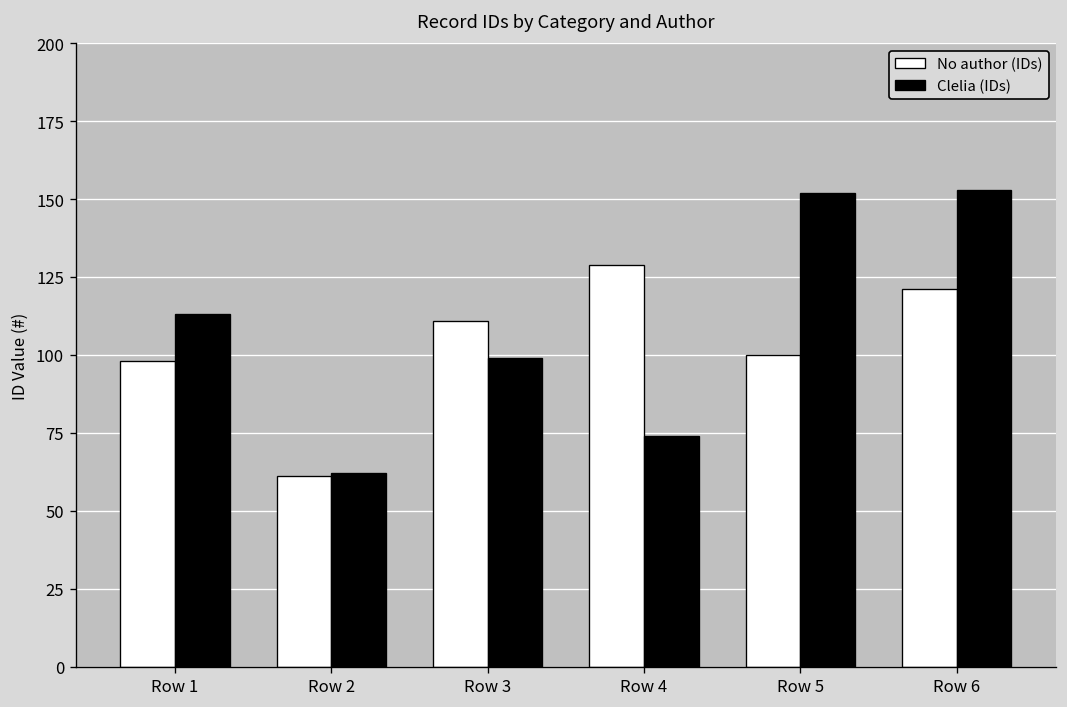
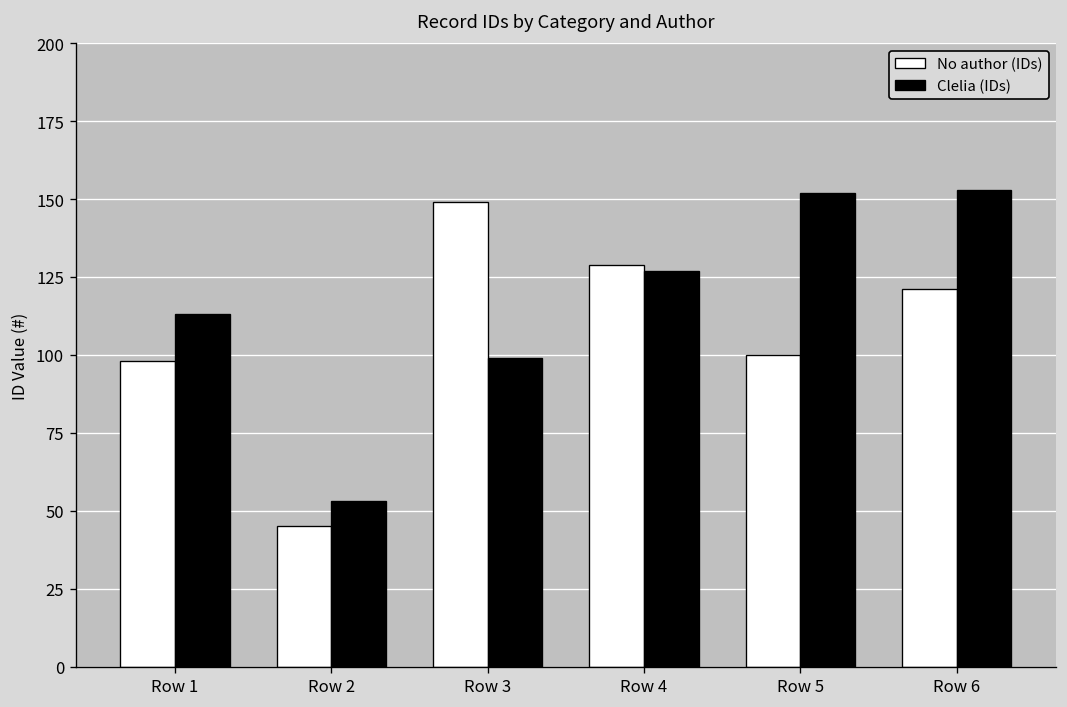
  {
    "No author (IDs)": {
      "Row 1": 98,
-     "Row 2": 61,
-     "Row 3": 111,
+     "Row 2": 45,
+     "Row 3": 149,
      "Row 4": 129,
      "Row 5": 100,
      "Row 6": 121
    },
    "Clelia (IDs)": {
      "Row 1": 113,
-     "Row 2": 62,
+     "Row 2": 53,
      "Row 3": 99,
-     "Row 4": 74,
+     "Row 4": 127,
      "Row 5": 152,
      "Row 6": 153
    }
  }
